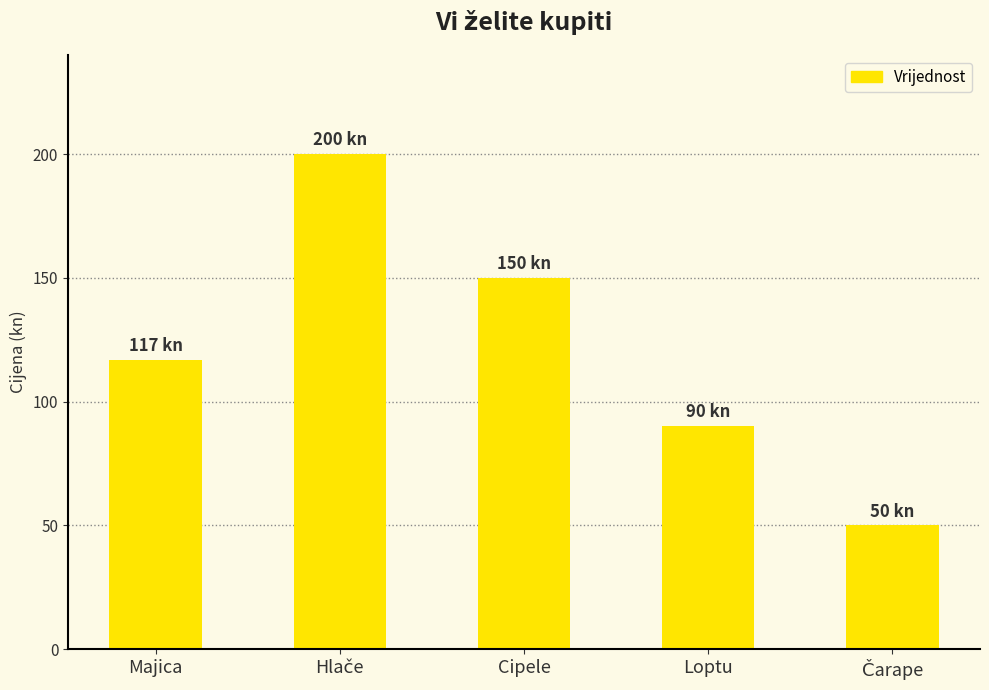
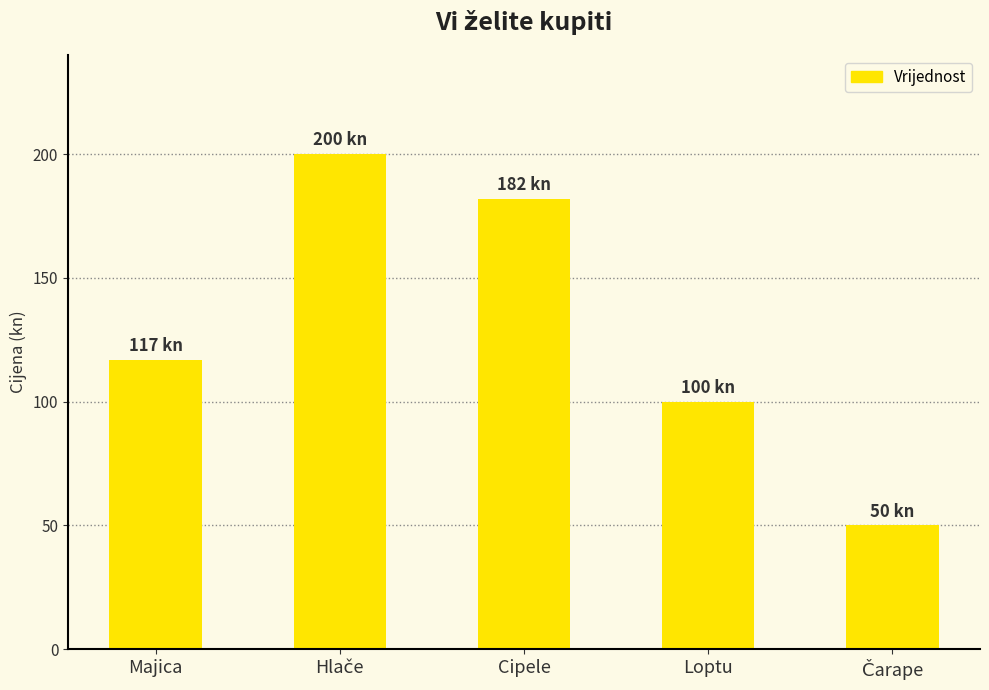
  {
    "Majica": 117,
    "Hlače": 200,
-   "Cipele": 150,
-   "Loptu": 90,
+   "Cipele": 182,
+   "Loptu": 100,
    "Čarape": 50
  }
